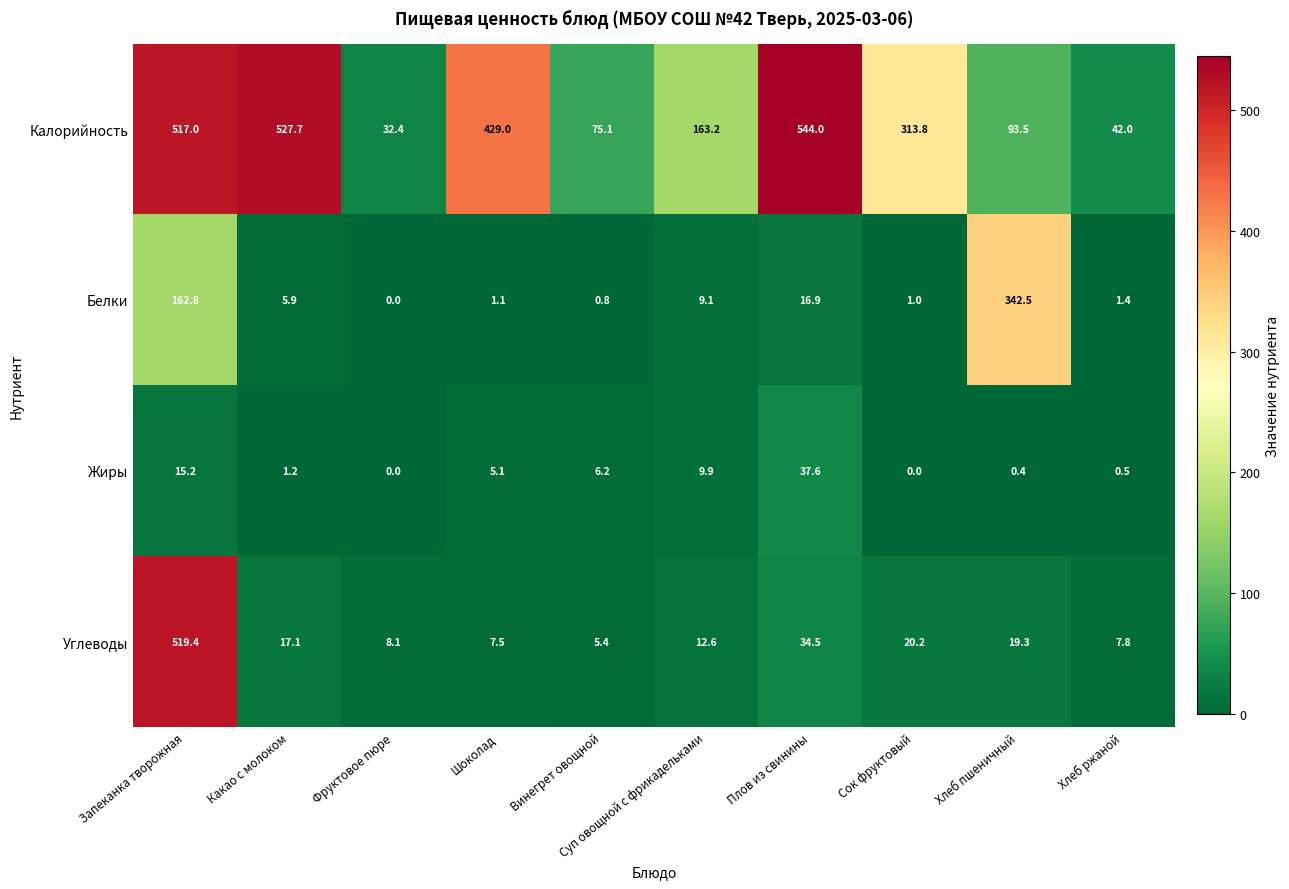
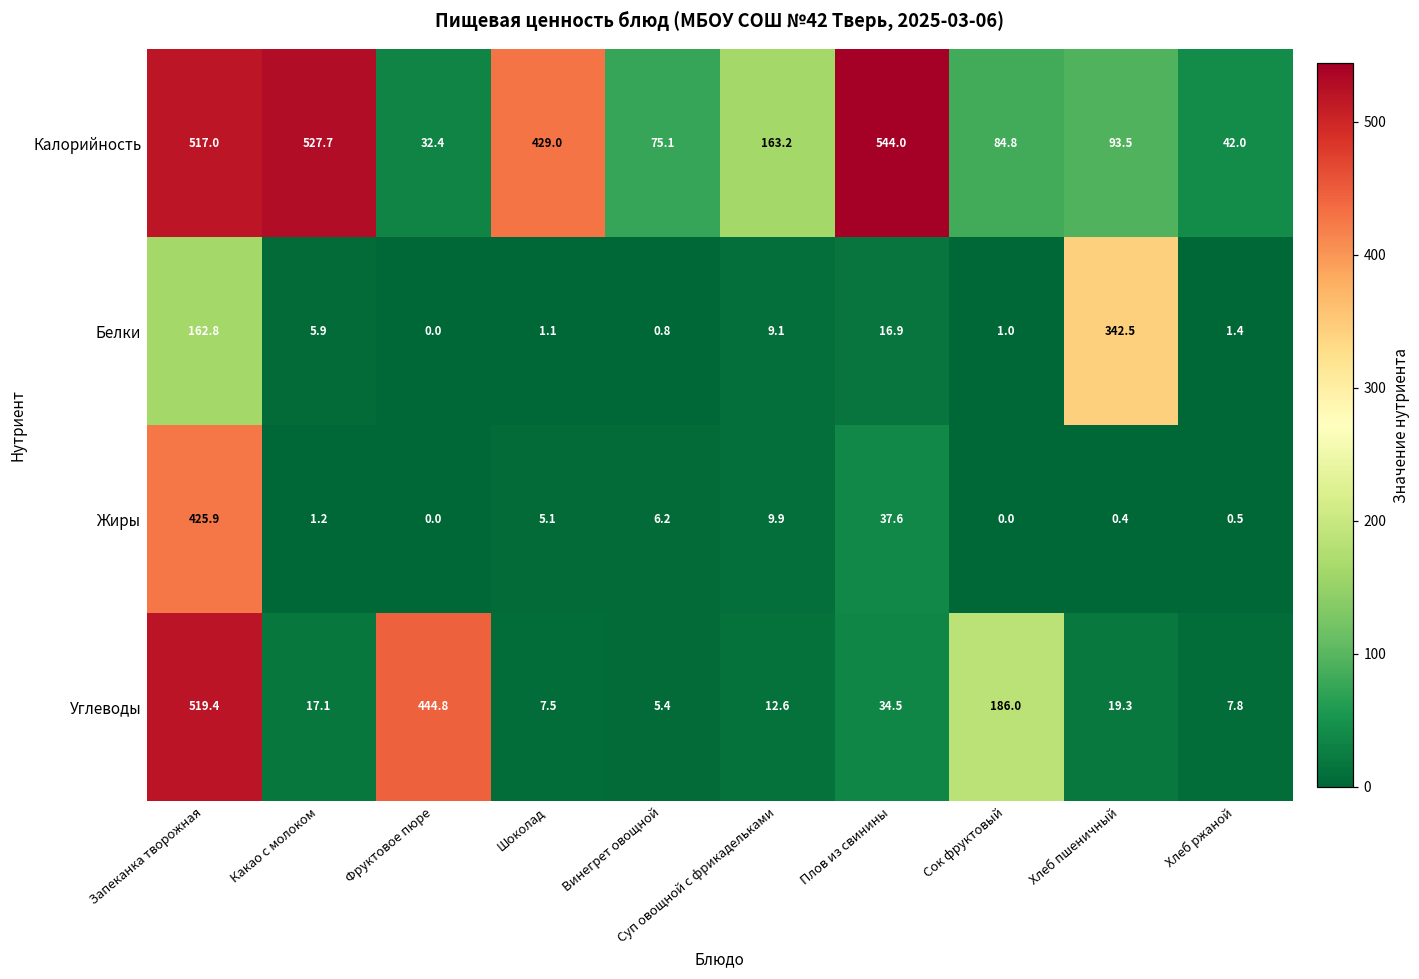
  {
    "Калорийность": {
      "Запеканка творожная": 517.0,
      "Какао с молоком": 527.7,
      "Фруктовое пюре": 32.4,
      "Шоколад": 429.0,
      "Винегрет овощной": 75.1,
      "Суп овощной с фрикадельками": 163.2,
      "Плов из свинины": 544.0,
-     "Сок фруктовый": 313.8,
+     "Сок фруктовый": 84.8,
      "Хлеб пшеничный": 93.5,
      "Хлеб ржаной": 42.0
    },
    "Белки": {
      "Запеканка творожная": 162.8,
      "Какао с молоком": 5.9,
      "Фруктовое пюре": 0.0,
      "Шоколад": 1.1,
      "Винегрет овощной": 0.8,
      "Суп овощной с фрикадельками": 9.1,
      "Плов из свинины": 16.9,
      "Сок фруктовый": 1.0,
      "Хлеб пшеничный": 342.5,
      "Хлеб ржаной": 1.4
    },
    "Жиры": {
-     "Запеканка творожная": 15.2,
+     "Запеканка творожная": 425.9,
      "Какао с молоком": 1.2,
      "Фруктовое пюре": 0.0,
      "Шоколад": 5.1,
      "Винегрет овощной": 6.2,
      "Суп овощной с фрикадельками": 9.9,
      "Плов из свинины": 37.6,
      "Сок фруктовый": 0.0,
      "Хлеб пшеничный": 0.4,
      "Хлеб ржаной": 0.5
    },
    "Углеводы": {
      "Запеканка творожная": 519.4,
      "Какао с молоком": 17.1,
-     "Фруктовое пюре": 8.1,
+     "Фруктовое пюре": 444.8,
      "Шоколад": 7.5,
      "Винегрет овощной": 5.4,
      "Суп овощной с фрикадельками": 12.6,
      "Плов из свинины": 34.5,
-     "Сок фруктовый": 20.2,
+     "Сок фруктовый": 186.0,
      "Хлеб пшеничный": 19.3,
      "Хлеб ржаной": 7.8
    }
  }
